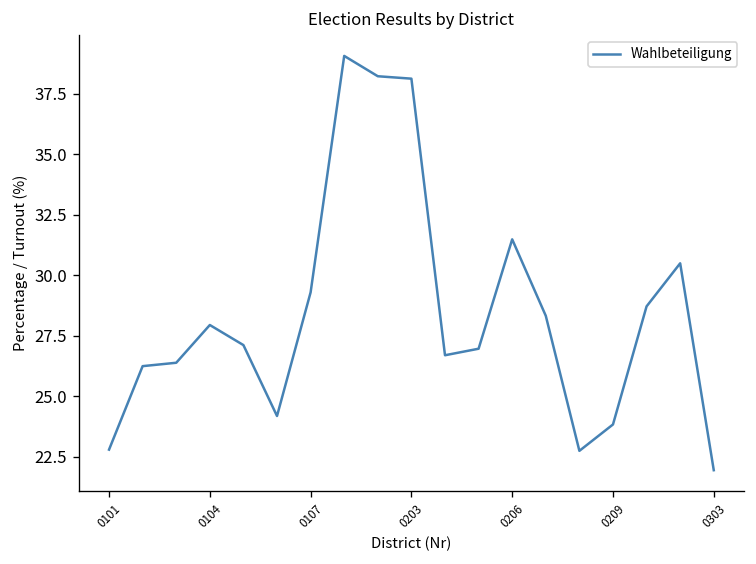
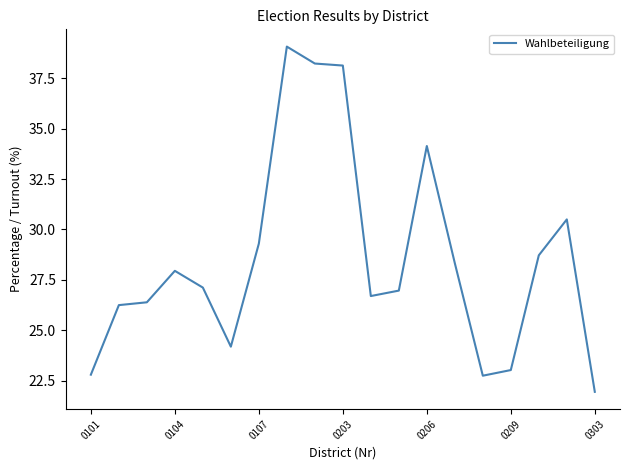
  {
    "0101": 22.8,
    "0104": 28.0,
    "0107": 29.3,
    "0203": 38.1,
-   "0206": 31.5,
-   "0209": 23.8,
+   "0206": 34.1,
+   "0209": 23.0,
    "0303": 22.0
  }
